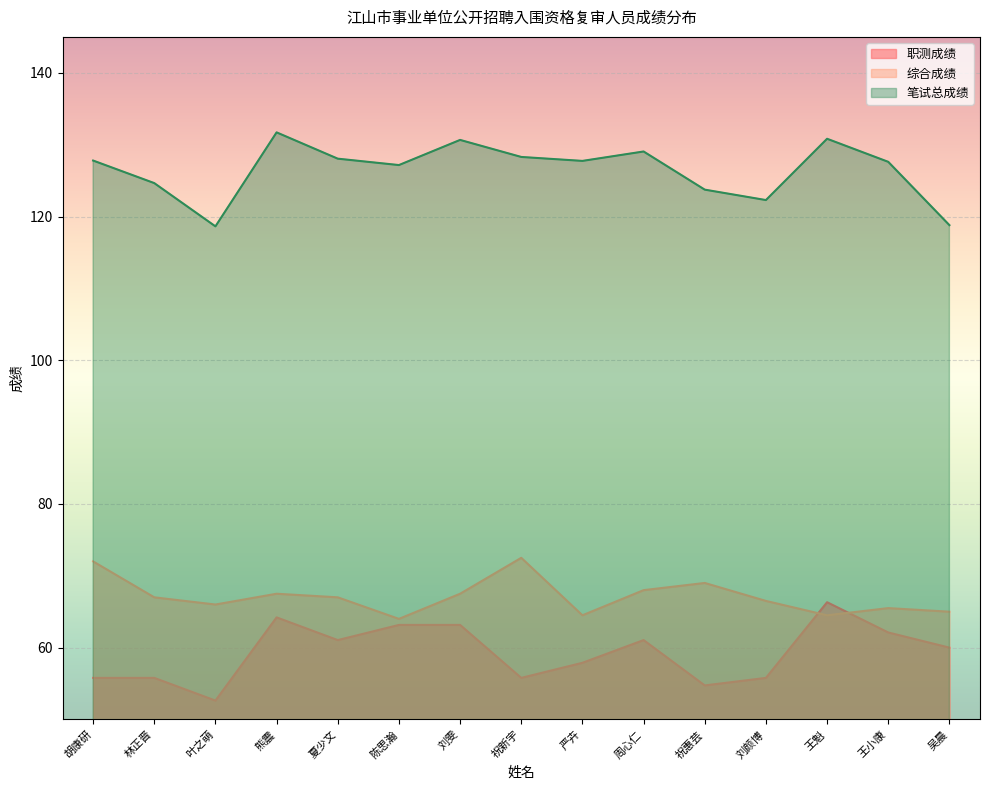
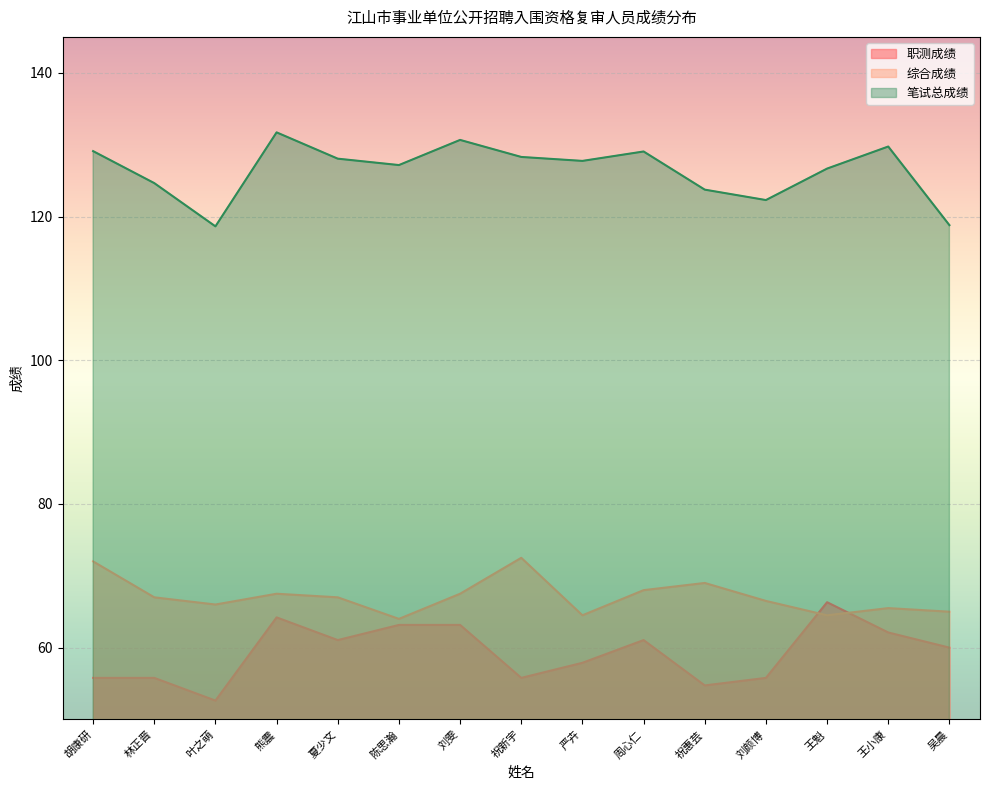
  {
    "笔试总成绩": {
-     "胡康研": 128,
+     "胡康研": 129,
      "林正晋": 125,
      "叶之萌": 119,
      "熊震": 132,
      "夏少文": 128,
      "陈思瀚": 127,
      "刘雯": 131,
      "祝新宇": 128,
      "严卉": 128,
      "周心仁": 129,
      "祝惠芸": 124,
      "刘颜博": 122,
-     "王魁": 131,
-     "王小康": 128,
+     "王魁": 127,
+     "王小康": 130,
      "吴晨": 119
    }
  }
